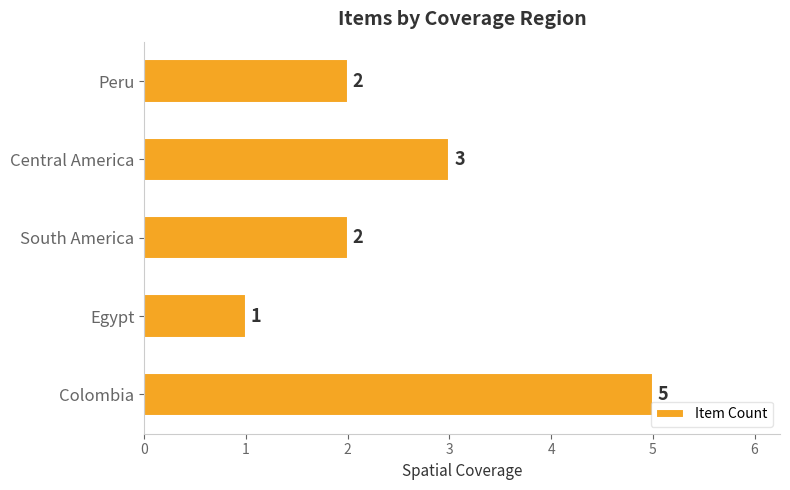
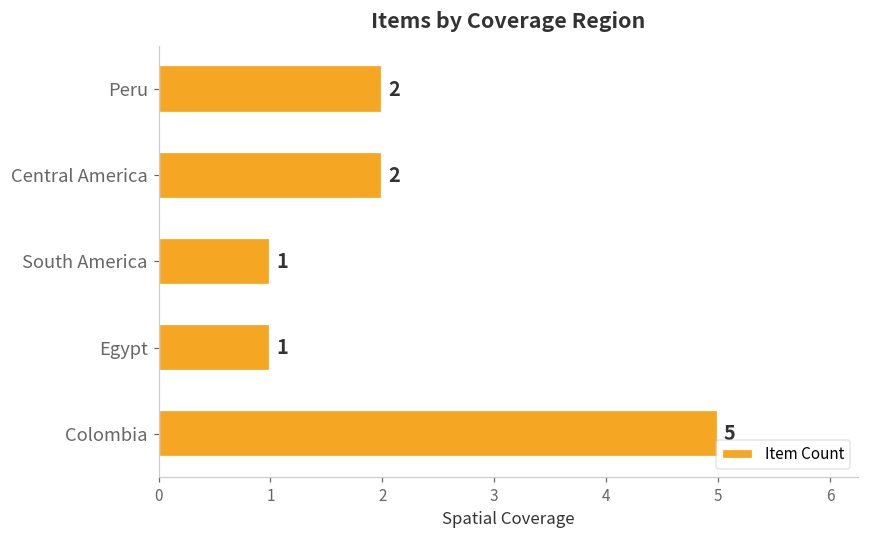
  {
    "Peru": 2,
-   "Central America": 3,
-   "South America": 2,
+   "Central America": 2,
+   "South America": 1,
    "Egypt": 1
  }
